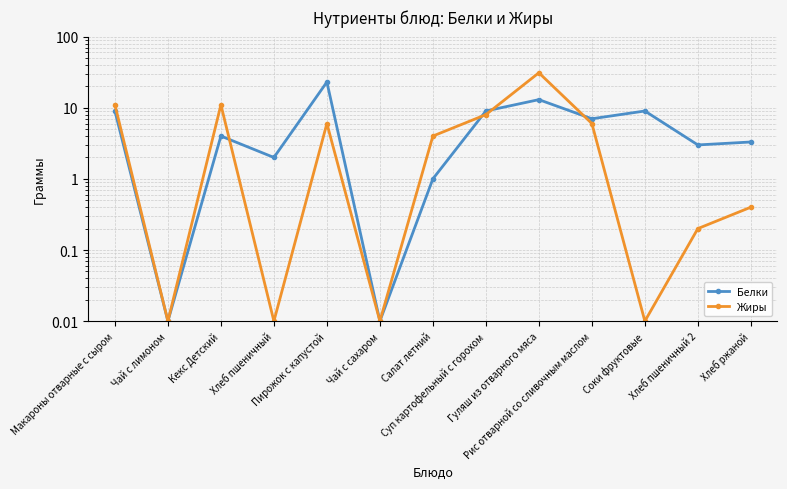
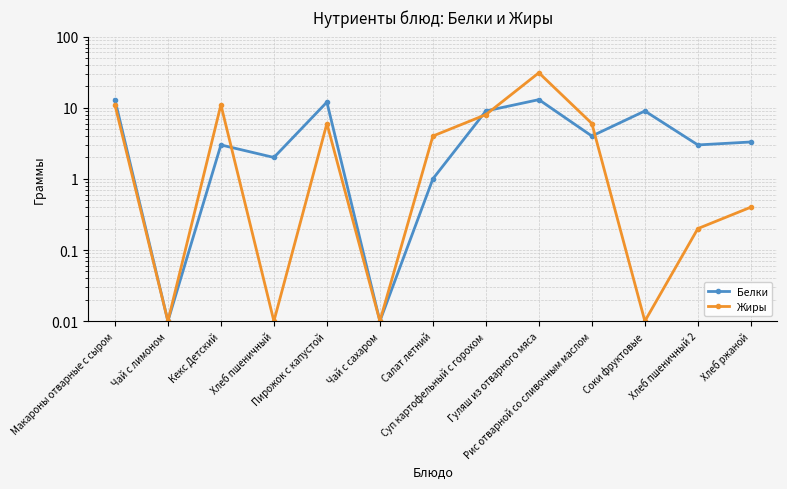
  {
    "Белки": {
-     "Макароны отварные с сыром": 9,
-     "Кекс Детский": 4,
+     "Макароны отварные с сыром": 13,
+     "Кекс Детский": 3,
      "Хлеб пшеничный": 2,
-     "Пирожок с капустой": 23,
+     "Пирожок с капустой": 12,
      "Салат летний": 1,
      "Суп картофельный с горохом": 9,
      "Гуляш из отварного мяса": 13,
-     "Рис отварной со сливочным маслом": 7,
+     "Рис отварной со сливочным маслом": 4,
      "Соки фруктовые": 9,
      "Хлеб пшеничный 2": 3,
      "Хлеб ржаной": 3
    },
    "Жиры": {
      "Макароны отварные с сыром": 11,
      "Кекс Детский": 11,
      "Хлеб пшеничный": 0.010,
      "Пирожок с капустой": 6,
      "Салат летний": 4,
      "Суп картофельный с горохом": 8,
      "Гуляш из отварного мяса": 30,
      "Рис отварной со сливочным маслом": 6,
      "Соки фруктовые": 0.010,
      "Хлеб пшеничный 2": 0.20,
      "Хлеб ржаной": 0.4
    }
  }
